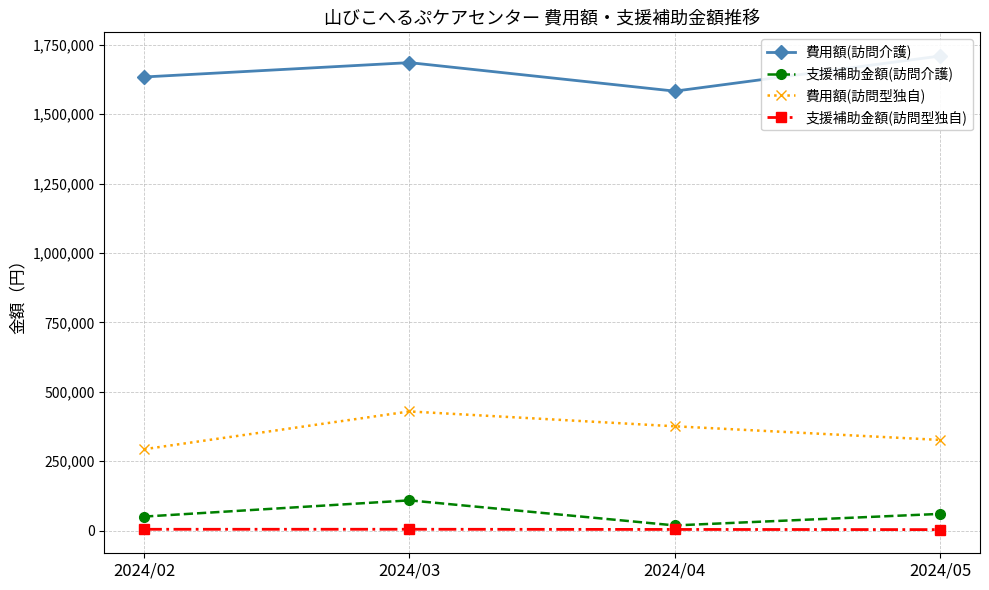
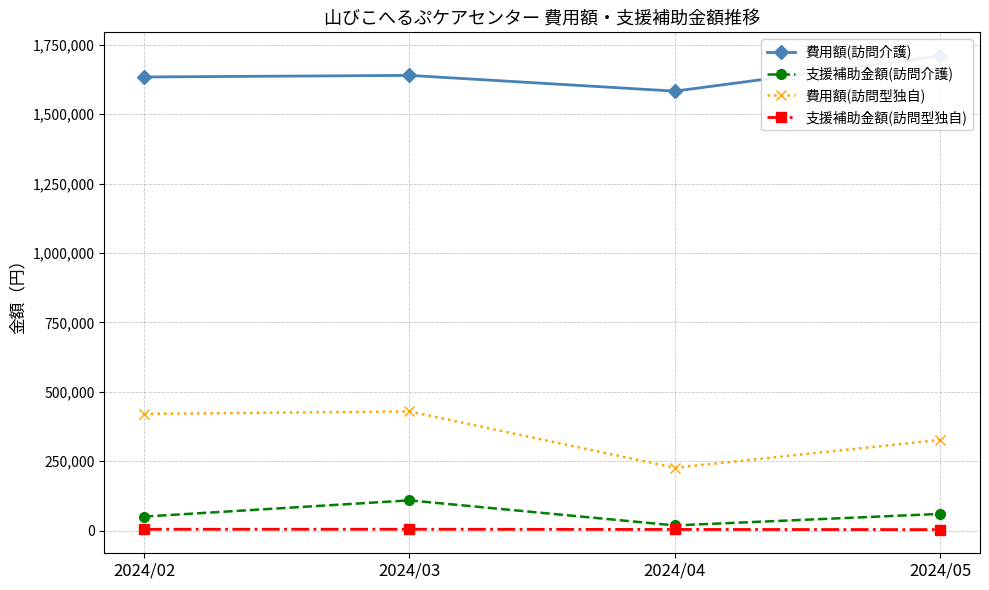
  {
    "費用額(訪問介護)": {
      "2024/02": "1,630,000",
-     "2024/03": "1,690,000",
+     "2024/03": "1,640,000",
      "2024/04": "1,580,000"
    },
    "支援補助金額(訪問介護)": {
      "2024/02": "50,000",
      "2024/03": "110,000",
      "2024/04": "20,000",
      "2024/05": "60,000"
    },
    "費用額(訪問型独自)": {
-     "2024/02": "290,000",
+     "2024/02": "420,000",
      "2024/03": "430,000",
-     "2024/04": "380,000",
+     "2024/04": "230,000",
      "2024/05": "330,000"
    },
    "支援補助金額(訪問型独自)": {
      "2024/02": "10,000",
      "2024/03": "10,000",
      "2024/04": "0",
      "2024/05": "0"
    }
  }
